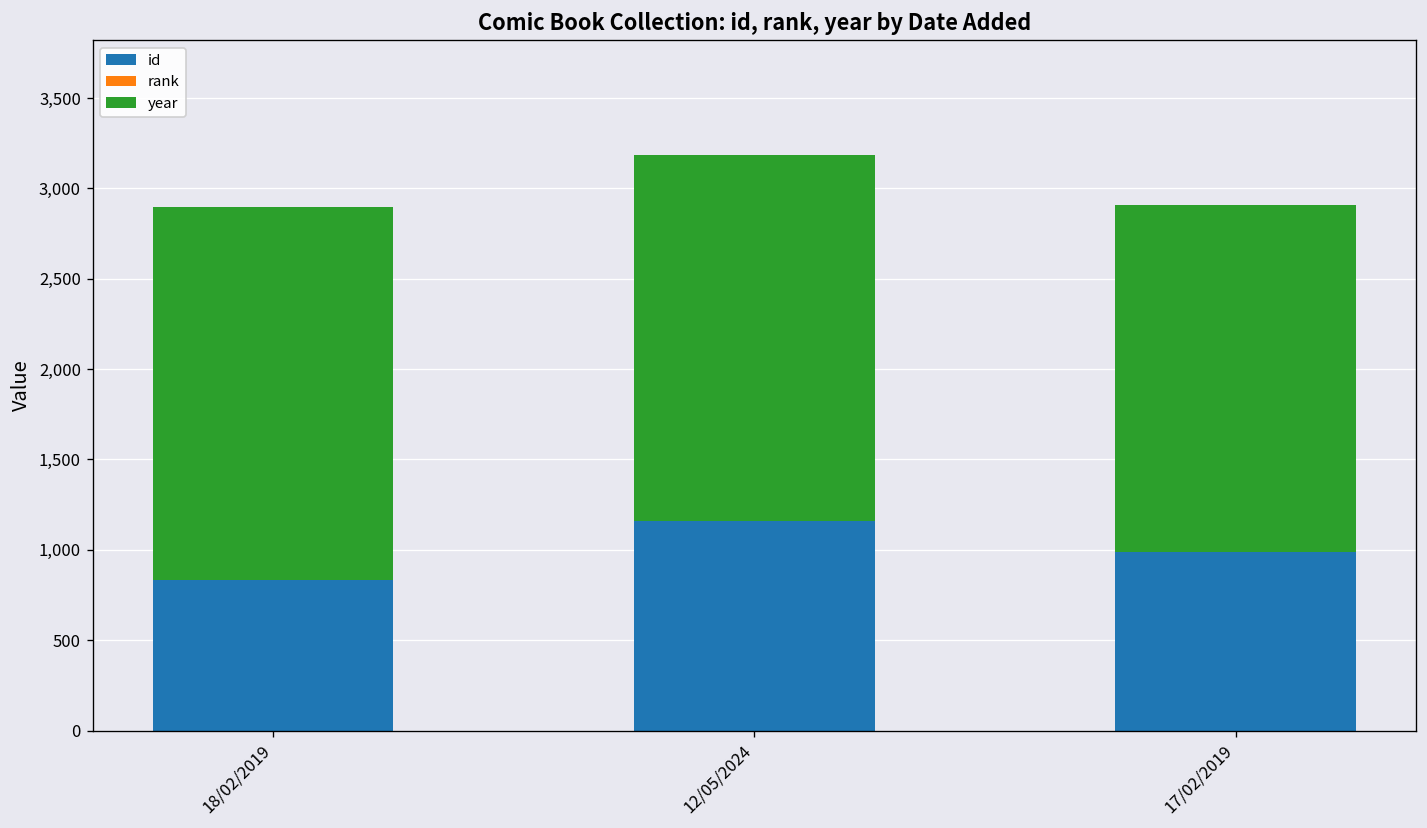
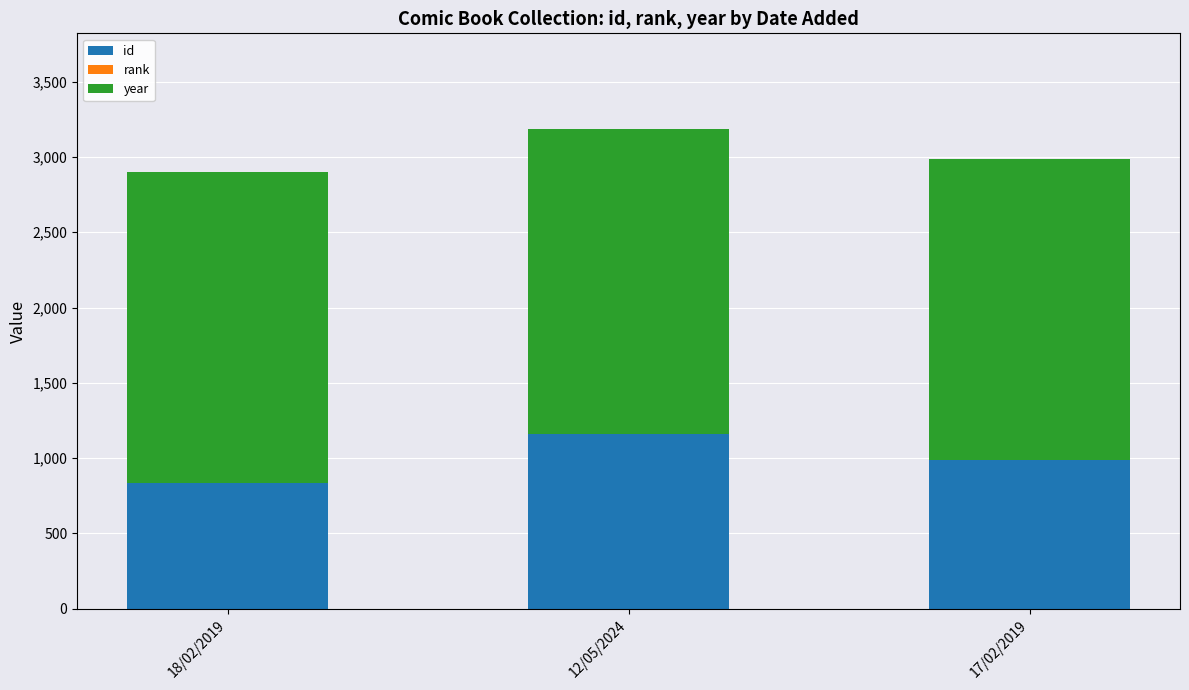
  {
    "id": {
      "18/02/2019": "830",
      "12/05/2024": "1,160",
      "17/02/2019": "990"
    },
    "year": {
      "18/02/2019": "2,070",
      "12/05/2024": "2,020",
-     "17/02/2019": "1,920"
+     "17/02/2019": "2,000"
    }
  }
